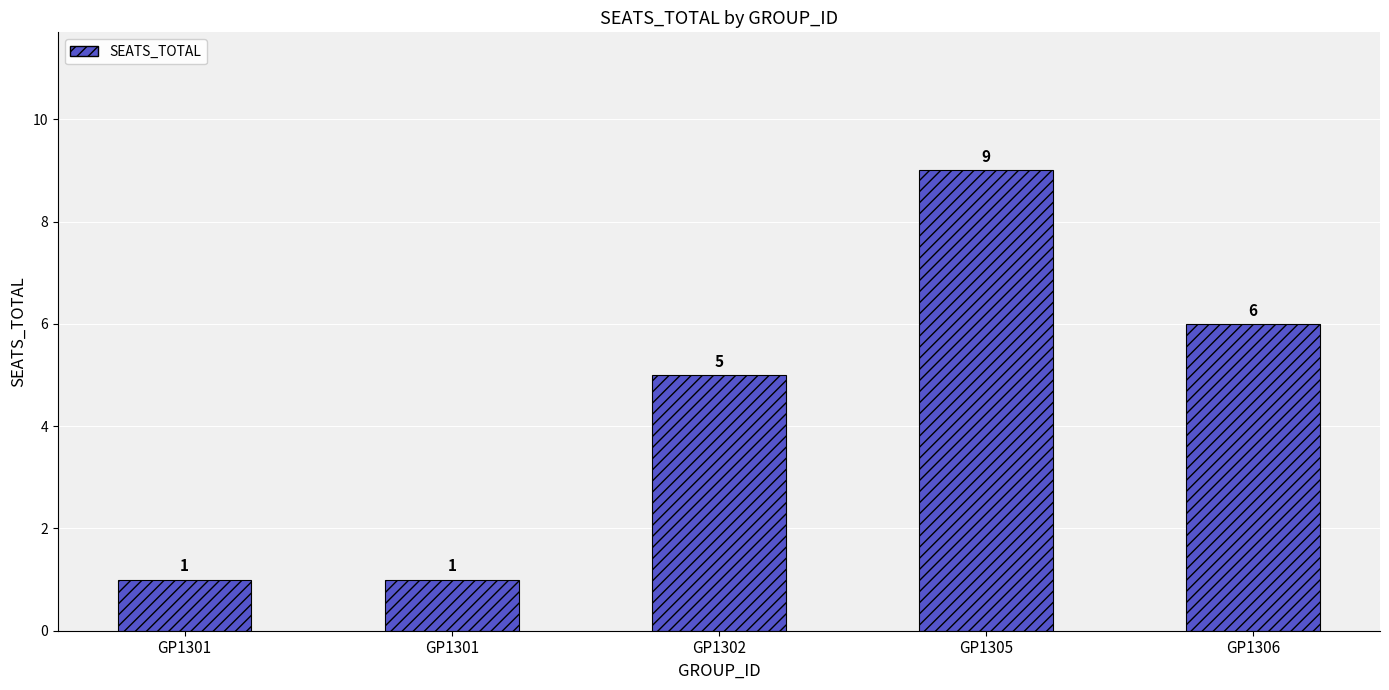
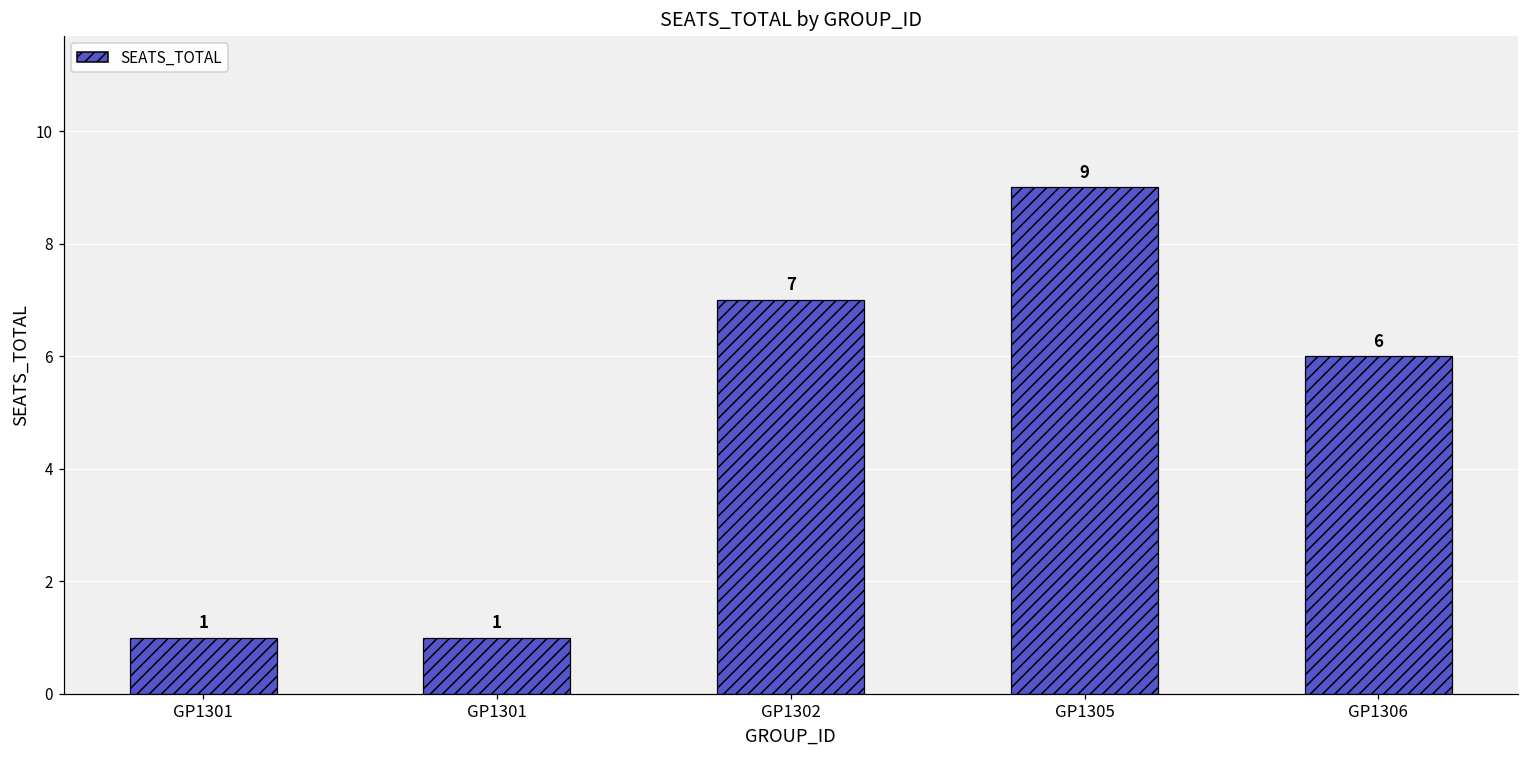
  {
-   "GP1302": 5,
+   "GP1302": 7,
    "GP1305": 9,
    "GP1306": 6
  }
